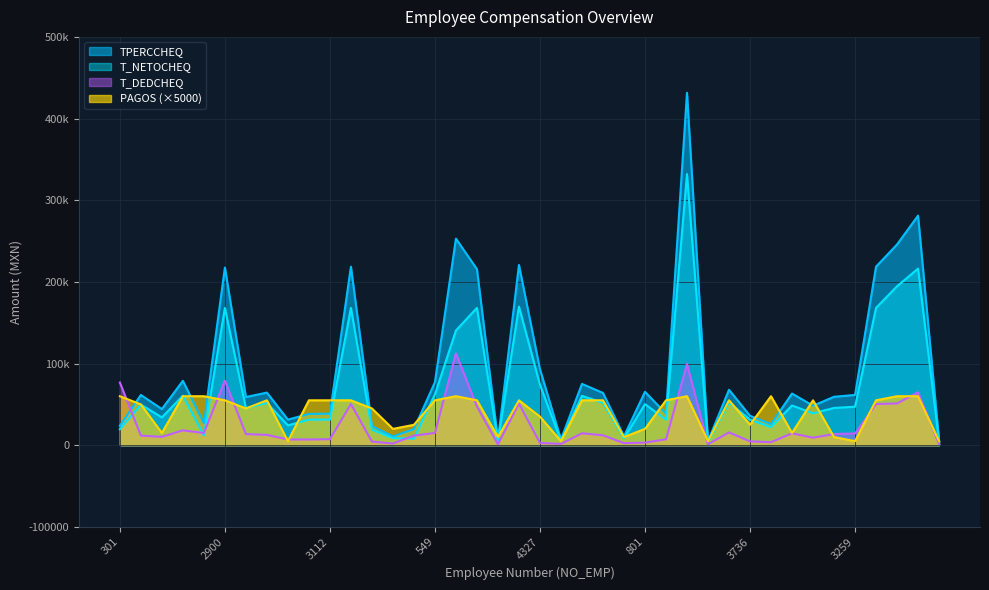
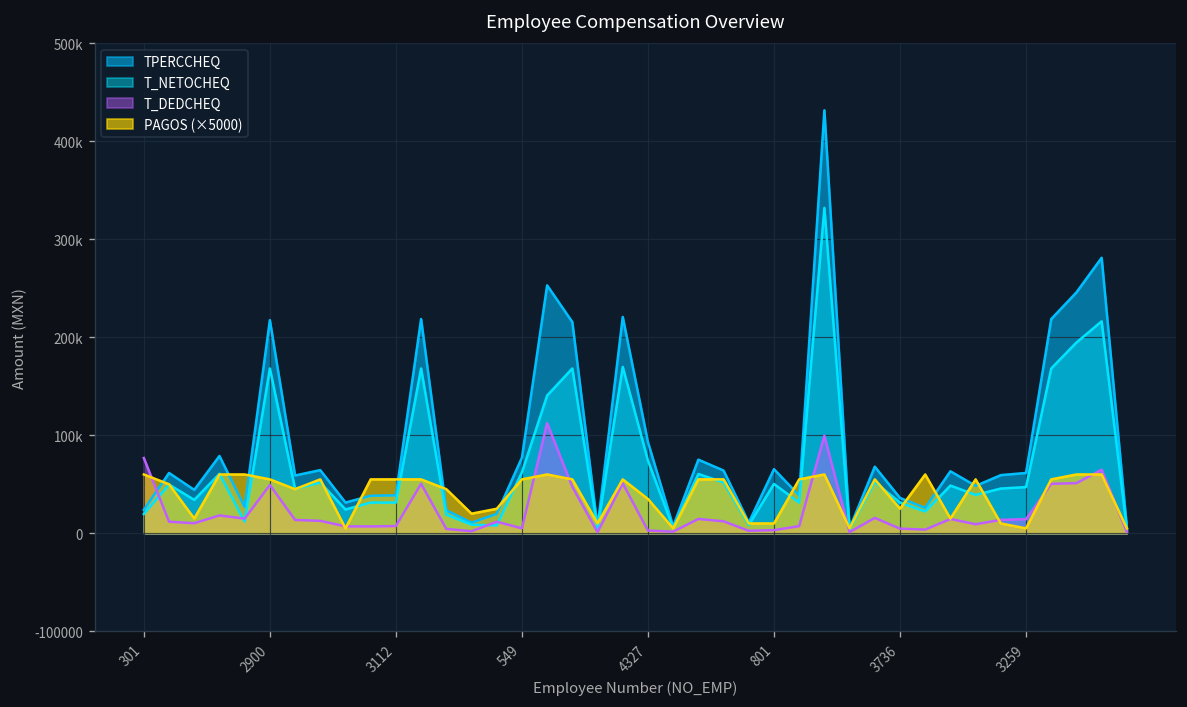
  {
    "T_DEDCHEQ": {
      "301": 80000,
-     "2900": 80000,
+     "2900": 50000,
      "3112": 10000,
-     "549": 20000,
+     "549": 10000,
      "4327": 0,
      "801": 0,
      "3736": 0,
      "3259": 10000
    },
    "PAGOS (×5000)": {
      "301": 60000,
      "2900": 60000,
      "3112": 60000,
      "549": 60000,
      "4327": 40000,
-     "801": 20000,
+     "801": 10000,
      "3736": 30000,
      "3259": 10000
    }
  }
